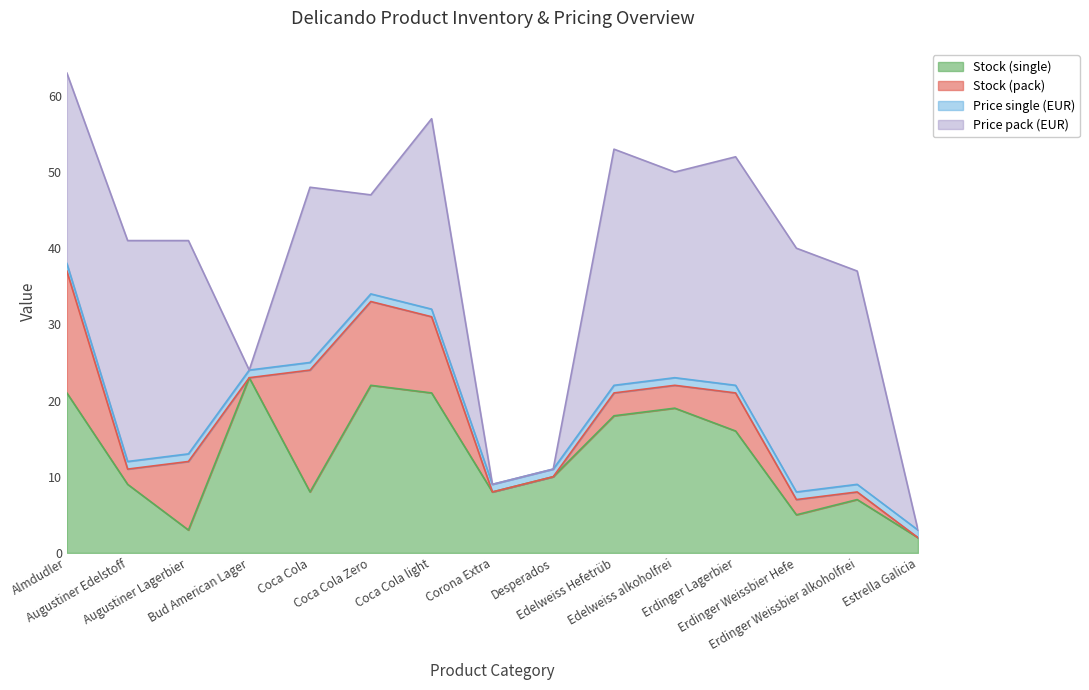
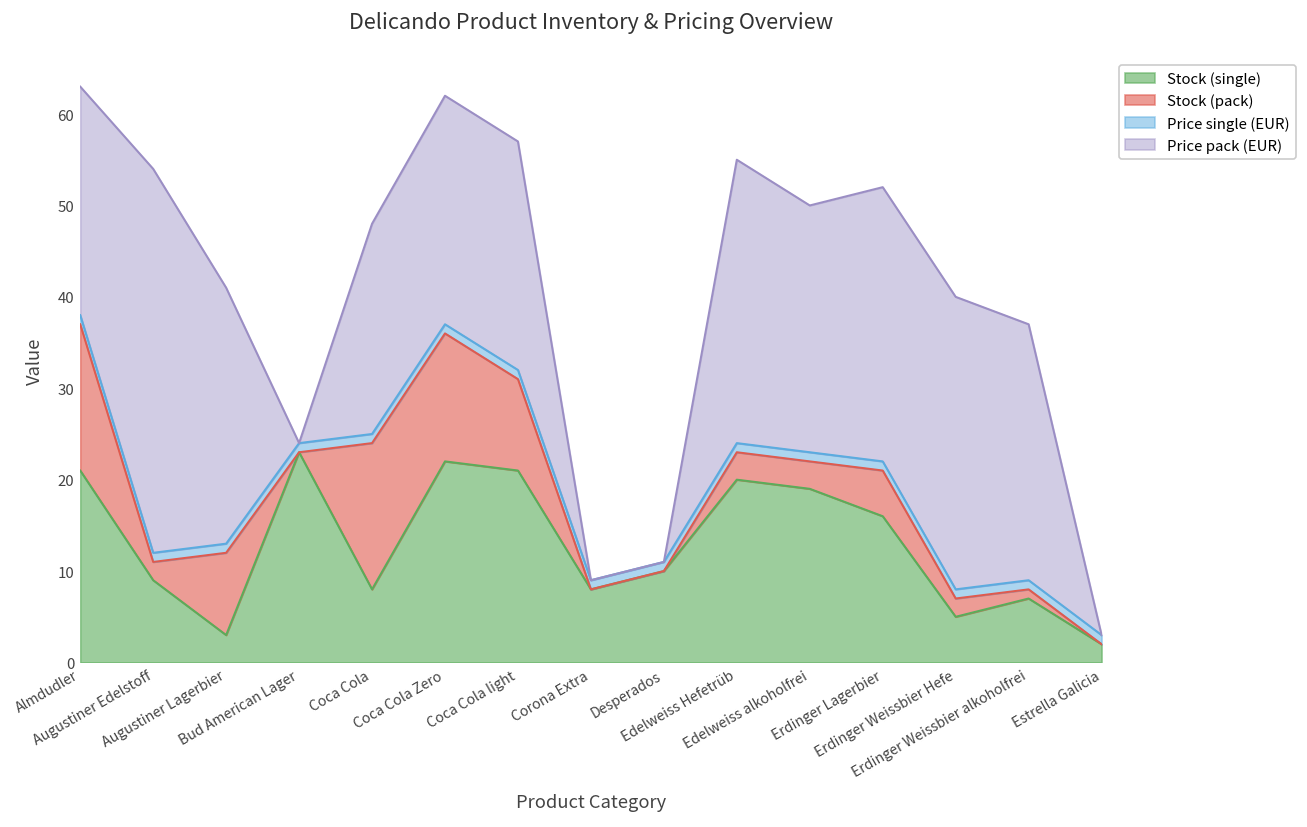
  {
    "Stock (single)": {
      "Almdudler": 21,
      "Augustiner Edelstoff": 9,
      "Augustiner Lagerbier": 3,
      "Coca Cola": 8,
      "Coca Cola Zero": 22,
      "Coca Cola light": 21,
-     "Edelweiss Hefetrüb": 18,
+     "Edelweiss Hefetrüb": 20,
      "Edelweiss alkoholfrei": 19,
      "Erdinger Lagerbier": 16,
      "Erdinger Weissbier Hefe": 5,
      "Erdinger Weissbier alkoholfrei": 7
    },
    "Stock (pack)": {
      "Almdudler": 16,
      "Augustiner Edelstoff": 2,
      "Augustiner Lagerbier": 9,
      "Coca Cola": 16,
-     "Coca Cola Zero": 11,
+     "Coca Cola Zero": 14,
      "Coca Cola light": 10,
      "Edelweiss Hefetrüb": 3,
      "Edelweiss alkoholfrei": 3,
      "Erdinger Lagerbier": 5,
      "Erdinger Weissbier Hefe": 2,
      "Erdinger Weissbier alkoholfrei": 1
    },
    "Price single (EUR)": {
      "Almdudler": 1,
      "Augustiner Edelstoff": 1,
      "Augustiner Lagerbier": 1,
      "Coca Cola": 1,
      "Coca Cola Zero": 1,
      "Coca Cola light": 1,
      "Edelweiss Hefetrüb": 1,
      "Edelweiss alkoholfrei": 1,
      "Erdinger Lagerbier": 1,
      "Erdinger Weissbier Hefe": 1,
      "Erdinger Weissbier alkoholfrei": 1
    },
    "Price pack (EUR)": {
      "Almdudler": 25,
-     "Augustiner Edelstoff": 29,
+     "Augustiner Edelstoff": 42,
      "Augustiner Lagerbier": 28,
      "Coca Cola": 23,
-     "Coca Cola Zero": 13,
+     "Coca Cola Zero": 25,
      "Coca Cola light": 25,
      "Edelweiss Hefetrüb": 31,
      "Edelweiss alkoholfrei": 27,
      "Erdinger Lagerbier": 30,
      "Erdinger Weissbier Hefe": 32,
      "Erdinger Weissbier alkoholfrei": 28
    }
  }
